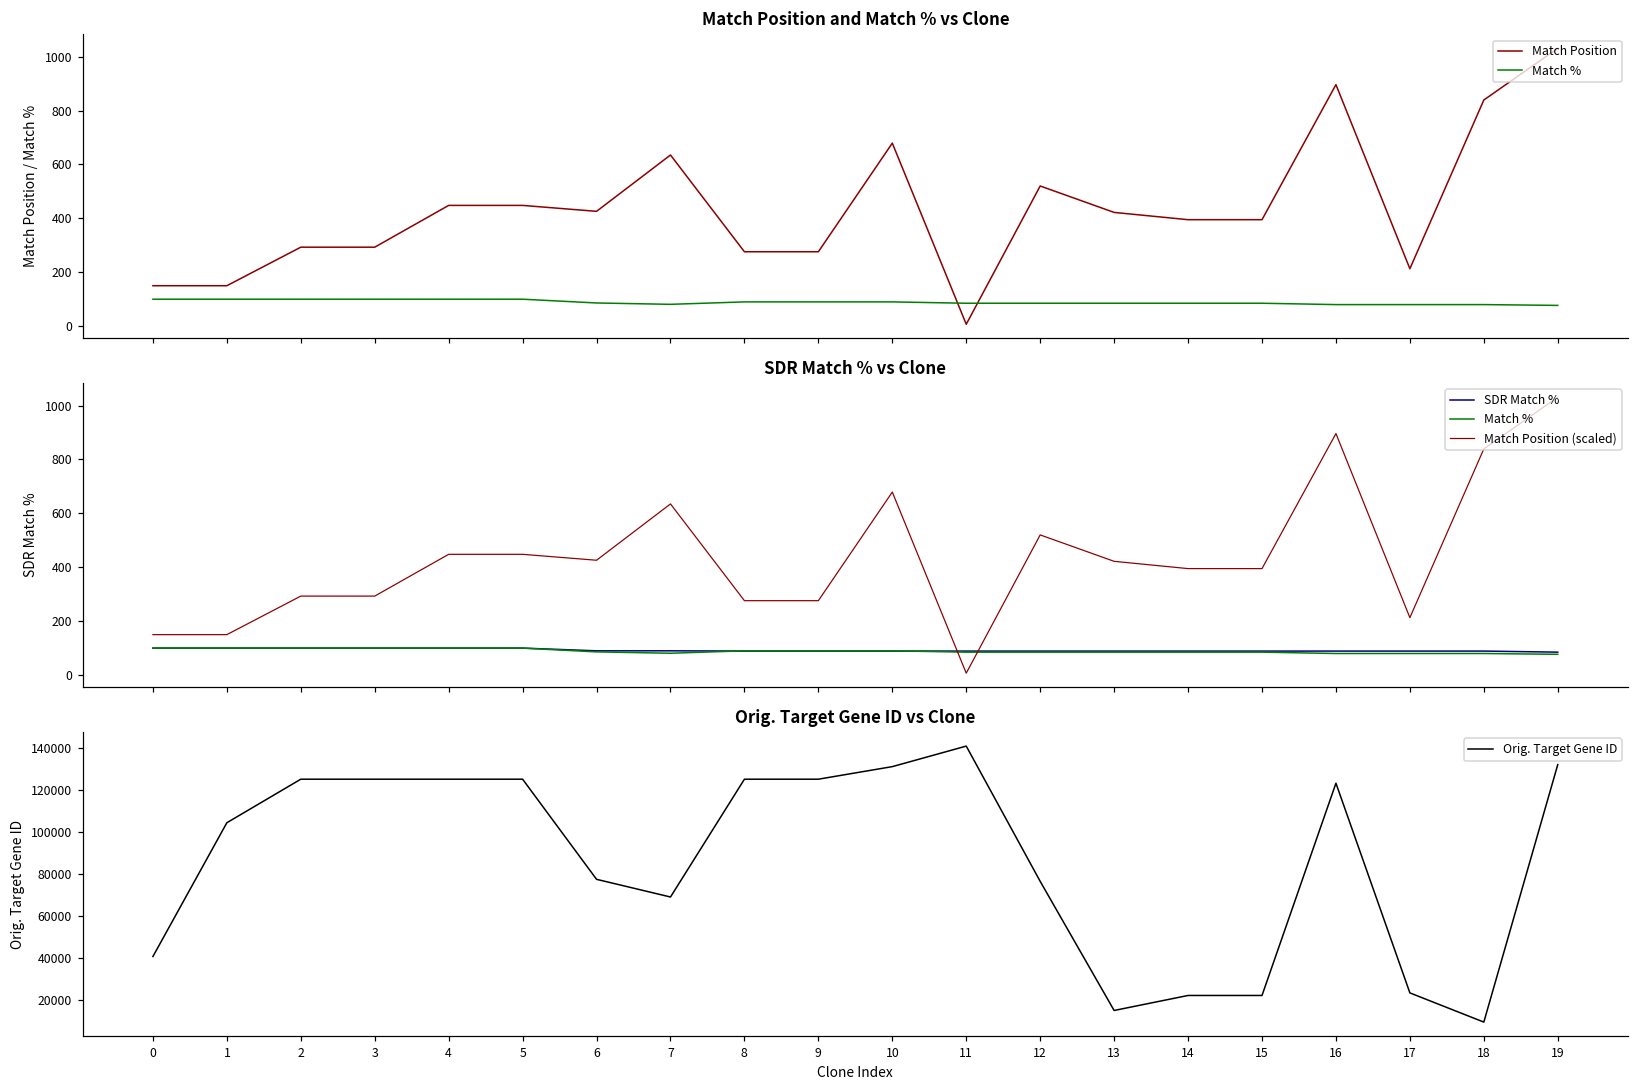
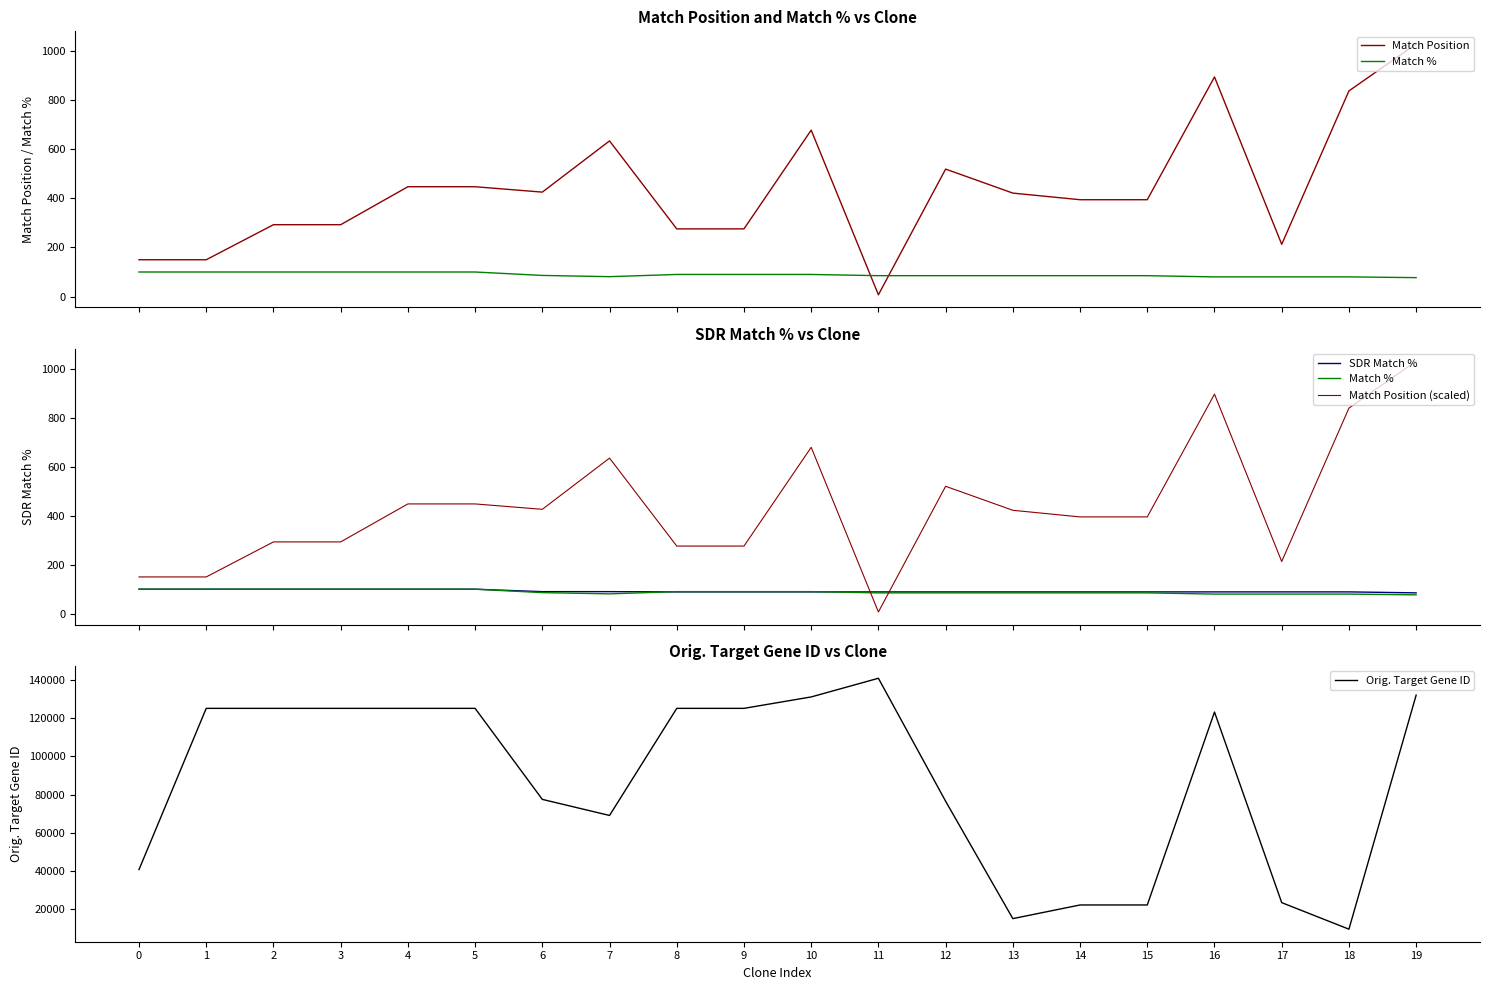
  {
    "Orig. Target Gene ID vs Clone": {
      "0": 41000,
-     "1": 104000,
+     "1": 125000,
      "2": 125000,
      "3": 125000,
      "4": 125000,
      "5": 125000,
      "6": 78000,
      "7": 69000,
      "8": 125000,
      "9": 125000,
      "10": 131000,
      "11": 141000,
      "12": 77000,
      "13": 15000,
      "14": 22000,
      "15": 22000,
      "16": 123000,
      "17": 24000,
      "18": 10000,
      "19": 132000
    }
  }
